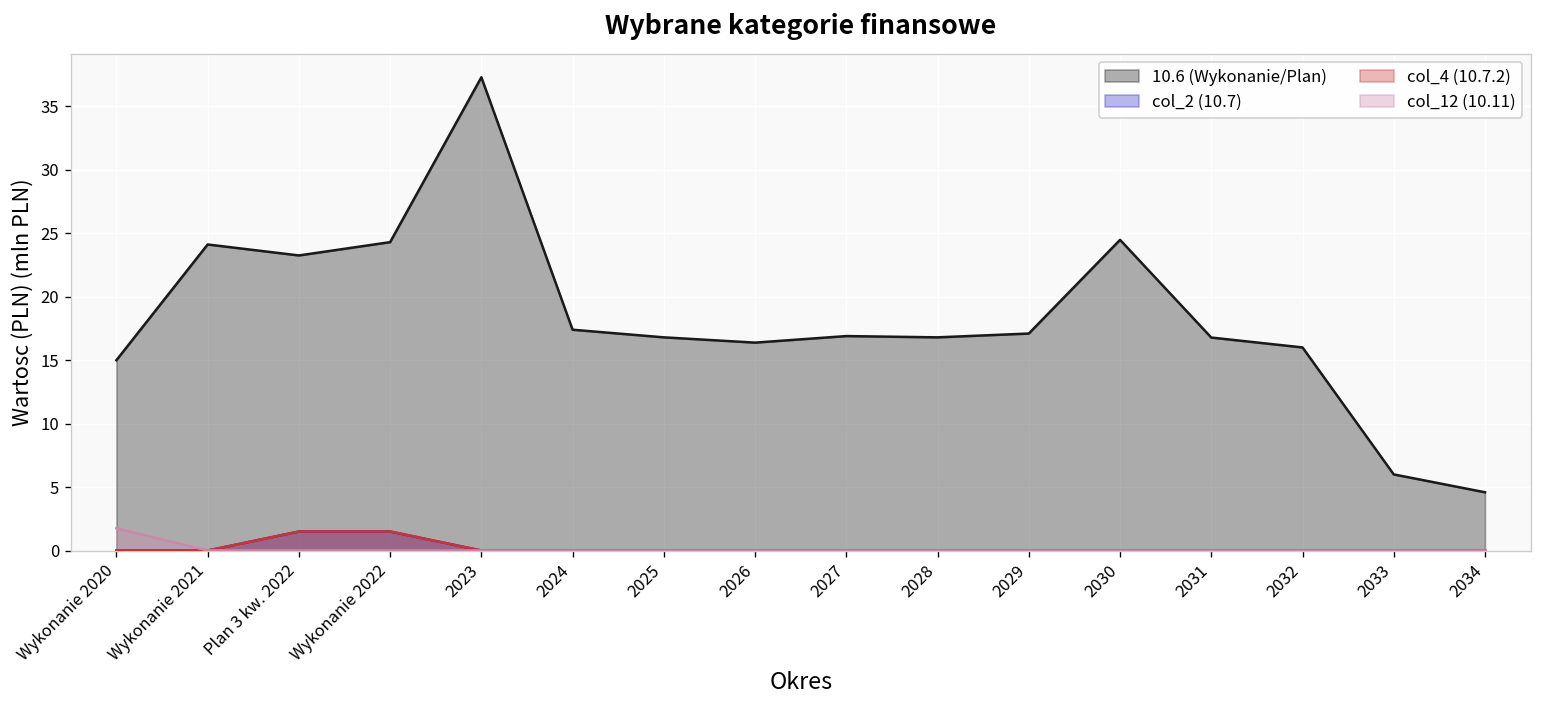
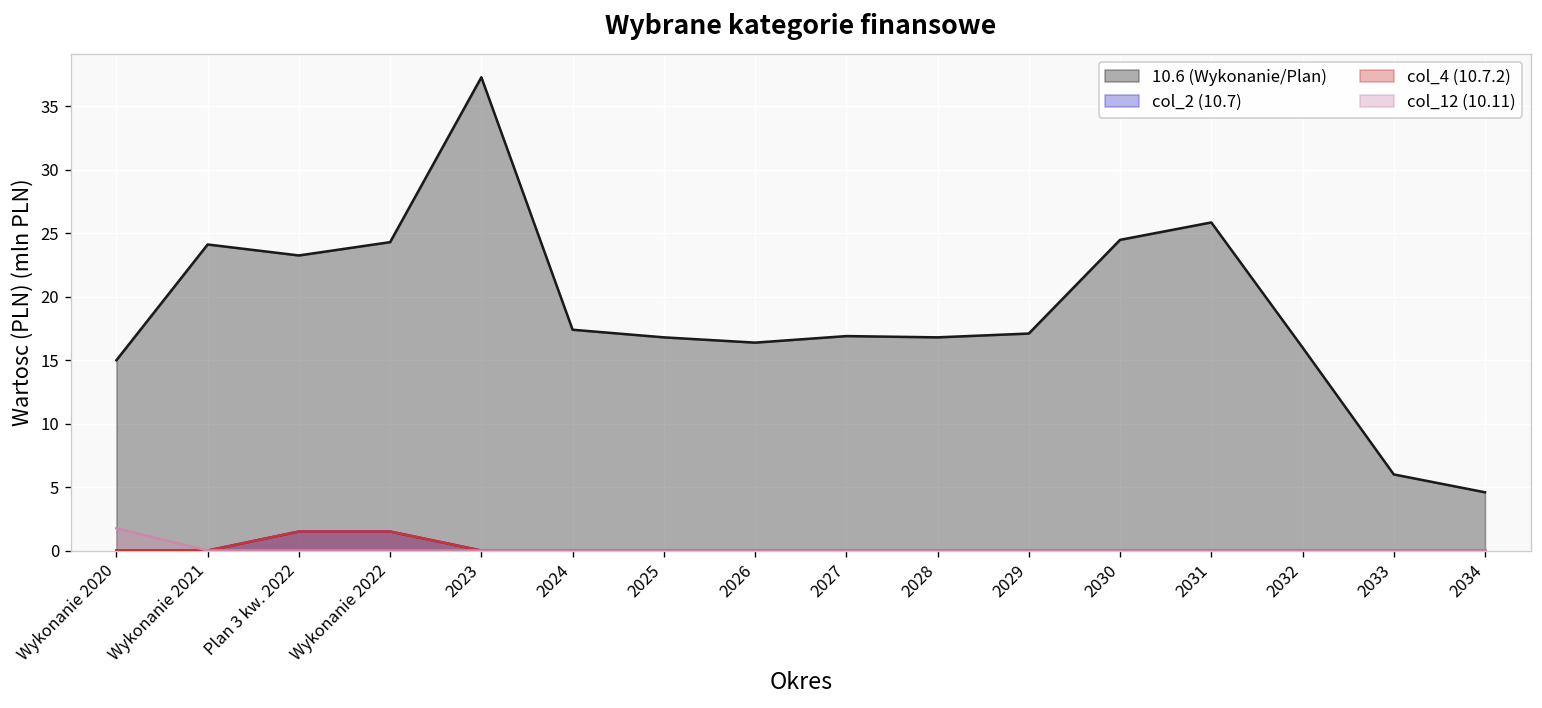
  {
    "10.6 (Wykonanie/Plan)": {
      "Wykonanie 2020": 15.0,
      "Wykonanie 2021": 24.1,
      "Plan 3 kw. 2022": 23.3,
      "Wykonanie 2022": 24.3,
      "2023": 37.3,
      "2024": 17.4,
      "2025": 16.8,
      "2026": 16.4,
      "2027": 16.9,
      "2028": 16.8,
      "2029": 17.1,
      "2030": 24.5,
-     "2031": 16.8,
+     "2031": 25.9,
      "2032": 16.0,
      "2033": 6.0,
      "2034": 4.6
    },
    "col_4 (10.7.2)": {
      "Wykonanie 2020": 0.0,
      "Plan 3 kw. 2022": 1.5,
      "Wykonanie 2022": 1.5
    },
    "col_12 (10.11)": {
      "Wykonanie 2020": 1.8,
      "Plan 3 kw. 2022": 0.0,
      "Wykonanie 2022": 0.0
    }
  }
